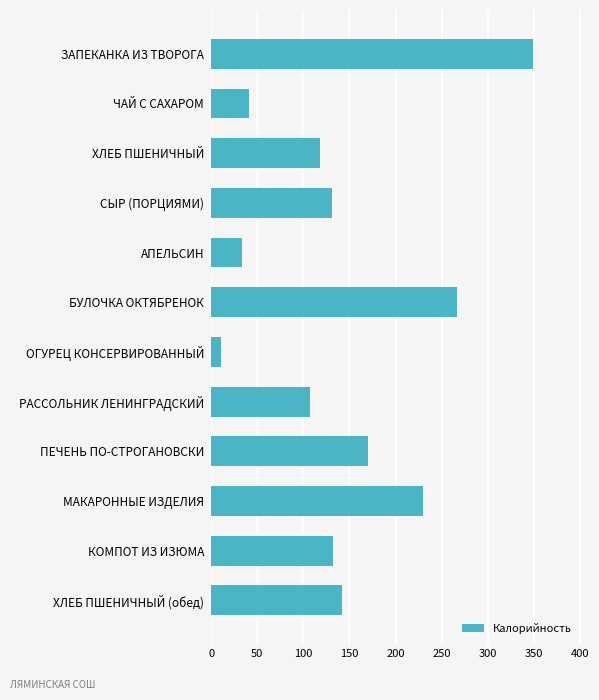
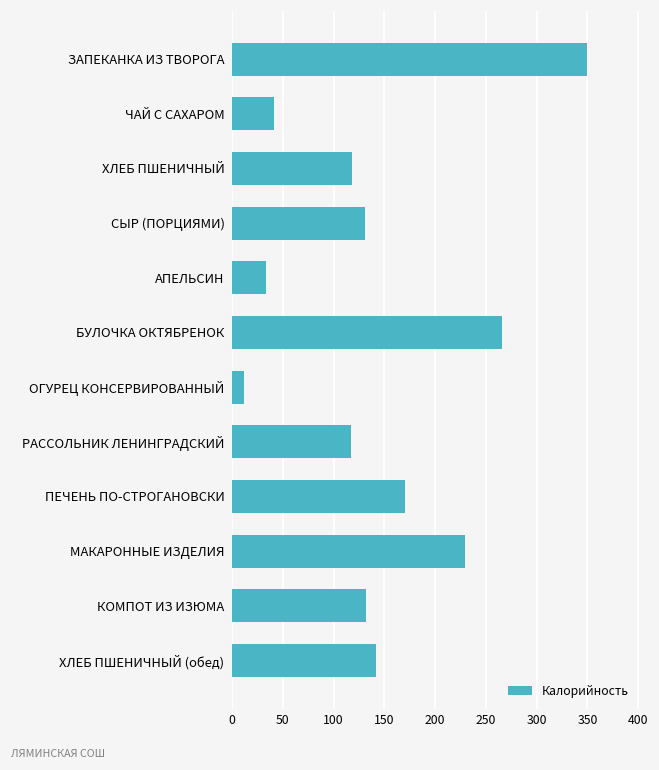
  {
    "ЗАПЕКАНКА ИЗ ТВОРОГА": 350,
    "ЧАЙ С САХАРОМ": 40,
    "ХЛЕБ ПШЕНИЧНЫЙ": 120,
    "СЫР (ПОРЦИЯМИ)": 130,
    "АПЕЛЬСИН": 30,
    "БУЛОЧКА ОКТЯБРЕНОК": 270,
    "ОГУРЕЦ КОНСЕРВИРОВАННЫЙ": 10,
-   "РАССОЛЬНИК ЛЕНИНГРАДСКИЙ": 110,
+   "РАССОЛЬНИК ЛЕНИНГРАДСКИЙ": 120,
    "ПЕЧЕНЬ ПО-СТРОГАНОВСКИ": 170,
    "МАКАРОННЫЕ ИЗДЕЛИЯ": 230,
    "КОМПОТ ИЗ ИЗЮМА": 130,
    "ХЛЕБ ПШЕНИЧНЫЙ (обед)": 140
  }
